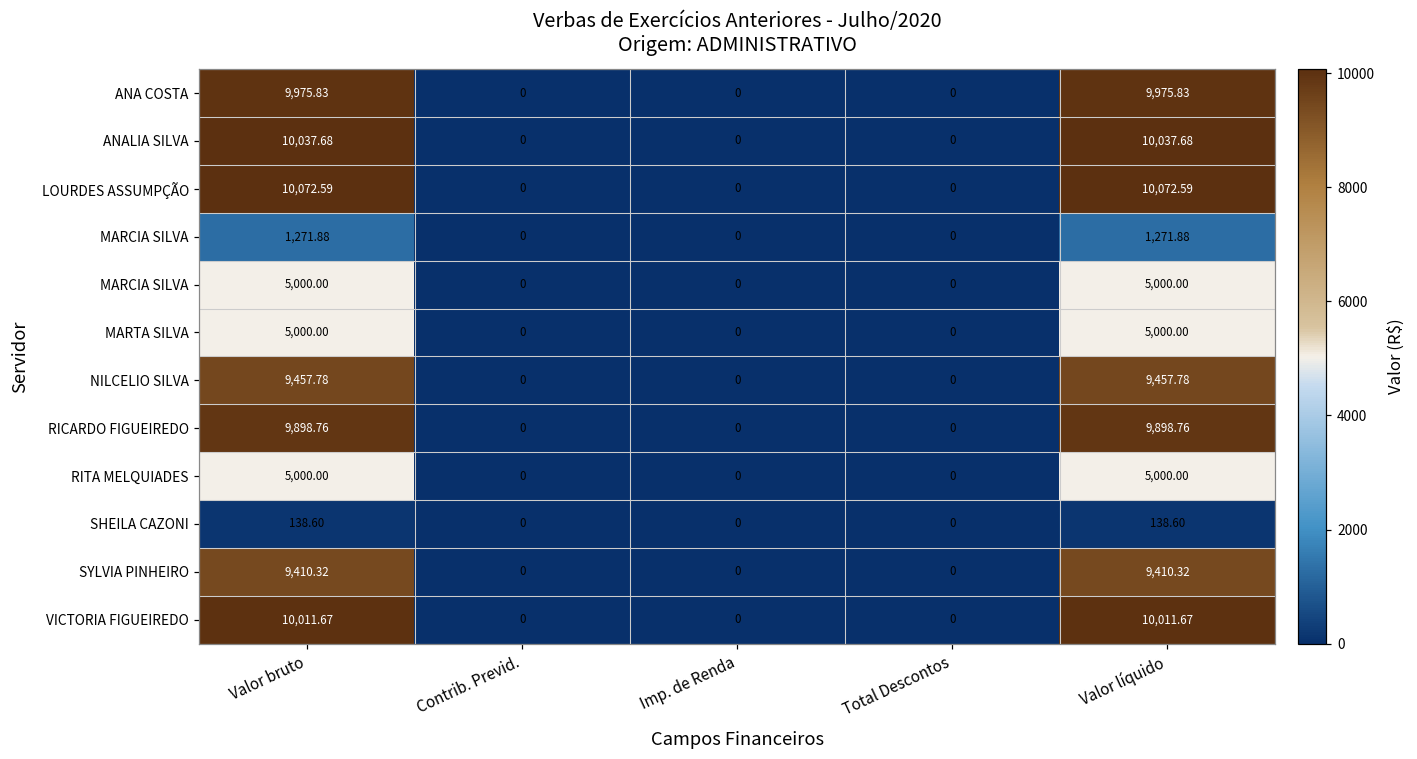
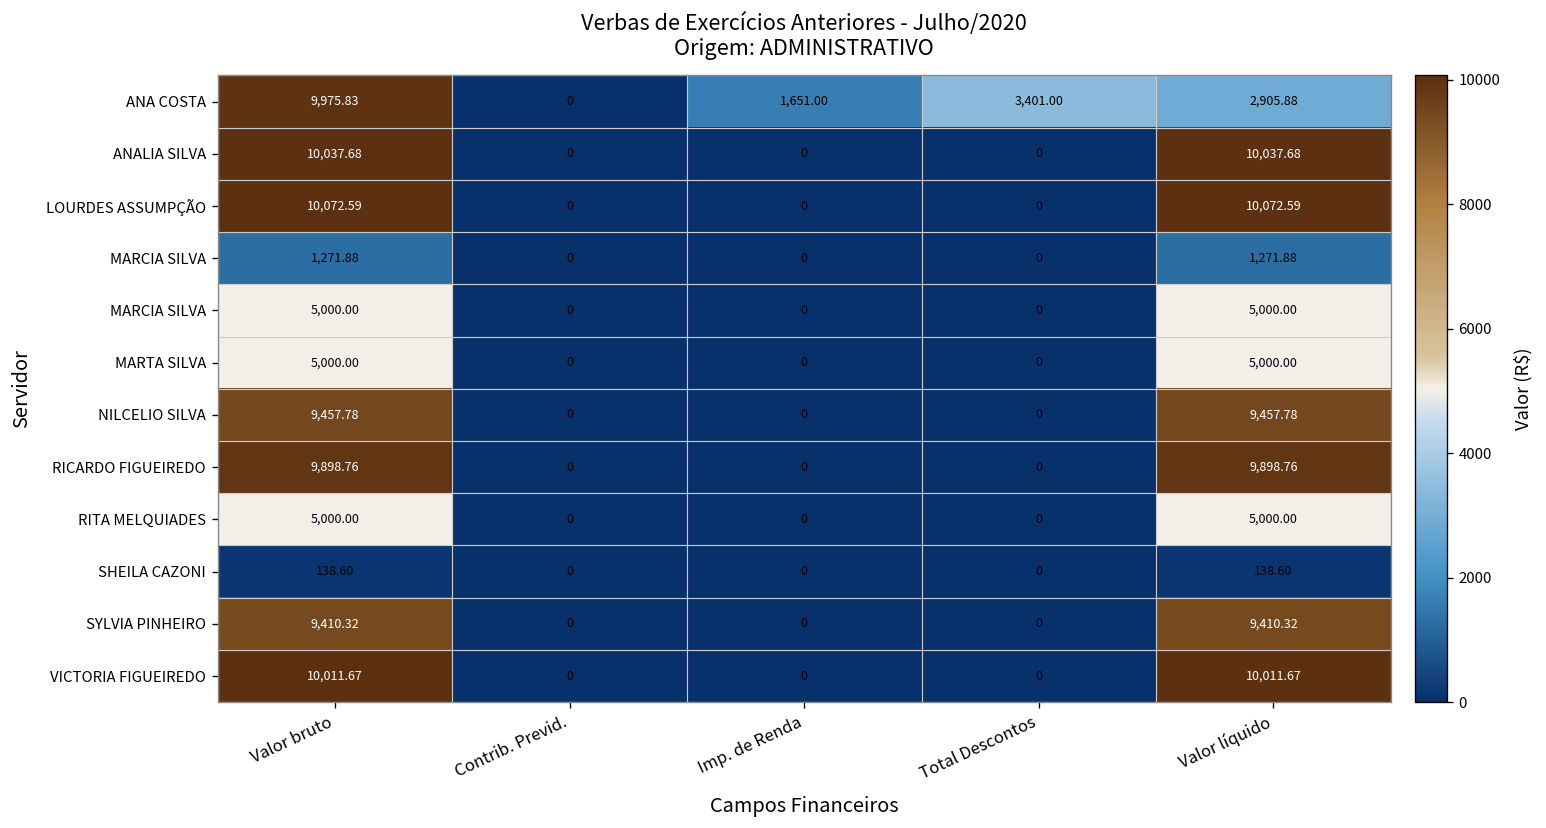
  {
    "ANA COSTA": {
      "Valor bruto": "9,975.83",
      "Contrib. Previd.": "0",
-     "Imp. de Renda": "0",
-     "Total Descontos": "0",
-     "Valor líquido": "9,975.83"
+     "Imp. de Renda": "1,651.00",
+     "Total Descontos": "3,401.00",
+     "Valor líquido": "2,905.88"
    },
    "ANALIA SILVA": {
      "Valor bruto": "10,037.68",
      "Contrib. Previd.": "0",
      "Imp. de Renda": "0",
      "Total Descontos": "0",
      "Valor líquido": "10,037.68"
    },
    "LOURDES ASSUMPÇÃO": {
      "Valor bruto": "10,072.59",
      "Contrib. Previd.": "0",
      "Imp. de Renda": "0",
      "Total Descontos": "0",
      "Valor líquido": "10,072.59"
    },
    "MARTA SILVA": {
      "Valor bruto": "5,000.00",
      "Contrib. Previd.": "0",
      "Imp. de Renda": "0",
      "Total Descontos": "0",
      "Valor líquido": "5,000.00"
    },
    "NILCELIO SILVA": {
      "Valor bruto": "9,457.78",
      "Contrib. Previd.": "0",
      "Imp. de Renda": "0",
      "Total Descontos": "0",
      "Valor líquido": "9,457.78"
    },
    "RICARDO FIGUEIREDO": {
      "Valor bruto": "9,898.76",
      "Contrib. Previd.": "0",
      "Imp. de Renda": "0",
      "Total Descontos": "0",
      "Valor líquido": "9,898.76"
    },
    "RITA MELQUIADES": {
      "Valor bruto": "5,000.00",
      "Contrib. Previd.": "0",
      "Imp. de Renda": "0",
      "Total Descontos": "0",
      "Valor líquido": "5,000.00"
    },
    "SHEILA CAZONI": {
      "Valor bruto": "138.60",
      "Contrib. Previd.": "0",
      "Imp. de Renda": "0",
      "Total Descontos": "0",
      "Valor líquido": "138.60"
    },
    "SYLVIA PINHEIRO": {
      "Valor bruto": "9,410.32",
      "Contrib. Previd.": "0",
      "Imp. de Renda": "0",
      "Total Descontos": "0",
      "Valor líquido": "9,410.32"
    },
    "VICTORIA FIGUEIREDO": {
      "Valor bruto": "10,011.67",
      "Contrib. Previd.": "0",
      "Imp. de Renda": "0",
      "Total Descontos": "0",
      "Valor líquido": "10,011.67"
    }
  }
